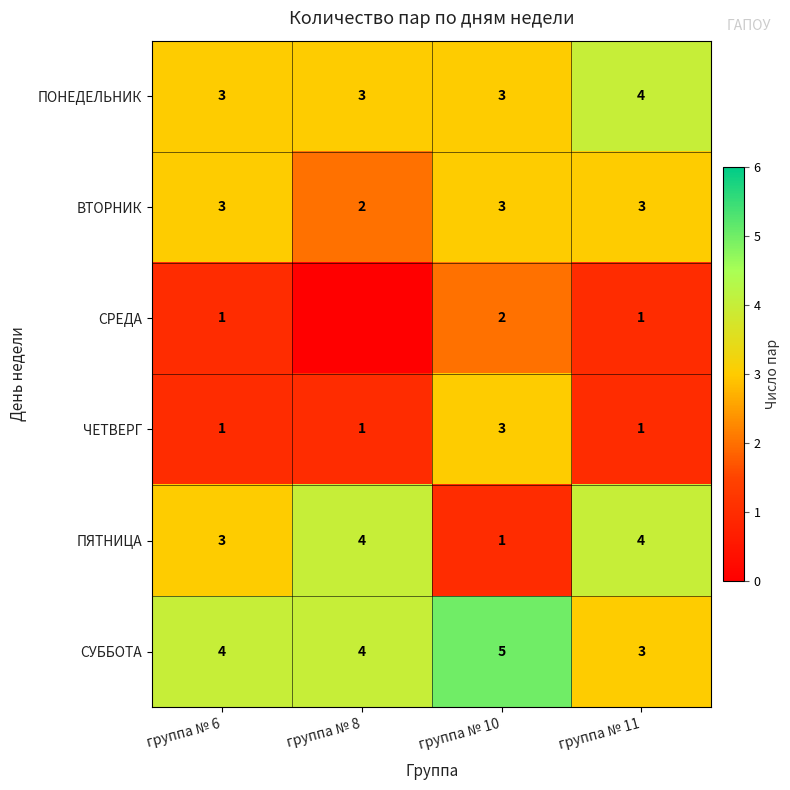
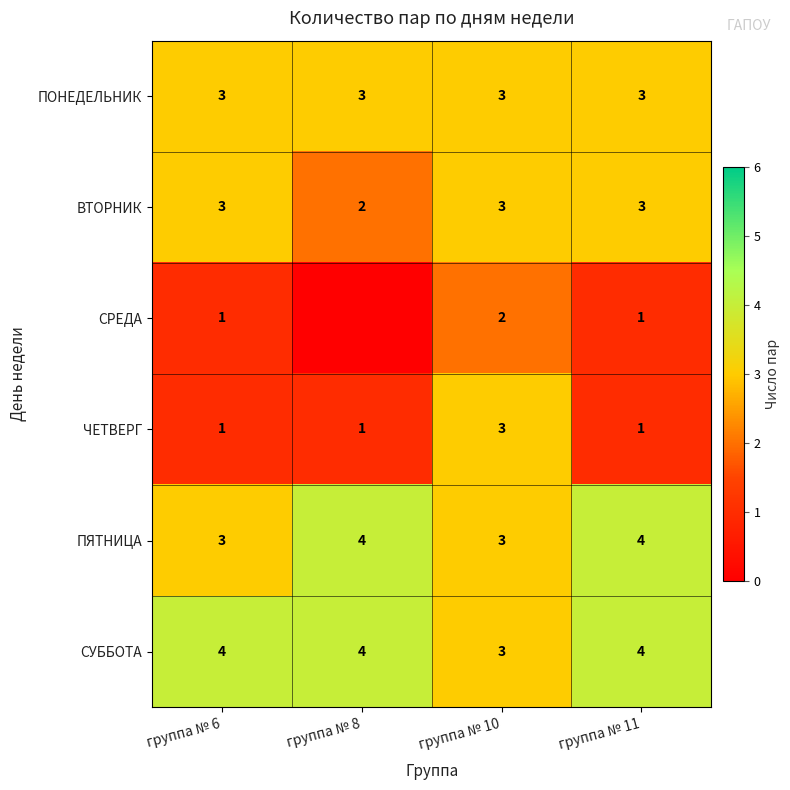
  {
    "ПОНЕДЕЛЬНИК": {
      "группа № 6": 3,
      "группа № 8": 3,
      "группа № 10": 3,
-     "группа № 11": 4
+     "группа № 11": 3
    },
    "ВТОРНИК": {
      "группа № 6": 3,
      "группа № 8": 2,
      "группа № 10": 3,
      "группа № 11": 3
    },
    "СРЕДА": {
      "группа № 6": 1,
      "группа № 10": 2,
      "группа № 11": 1
    },
    "ЧЕТВЕРГ": {
      "группа № 6": 1,
      "группа № 8": 1,
      "группа № 10": 3,
      "группа № 11": 1
    },
    "ПЯТНИЦА": {
      "группа № 6": 3,
      "группа № 8": 4,
-     "группа № 10": 1,
+     "группа № 10": 3,
      "группа № 11": 4
    },
    "СУББОТА": {
      "группа № 6": 4,
      "группа № 8": 4,
-     "группа № 10": 5,
-     "группа № 11": 3
+     "группа № 10": 3,
+     "группа № 11": 4
    }
  }
